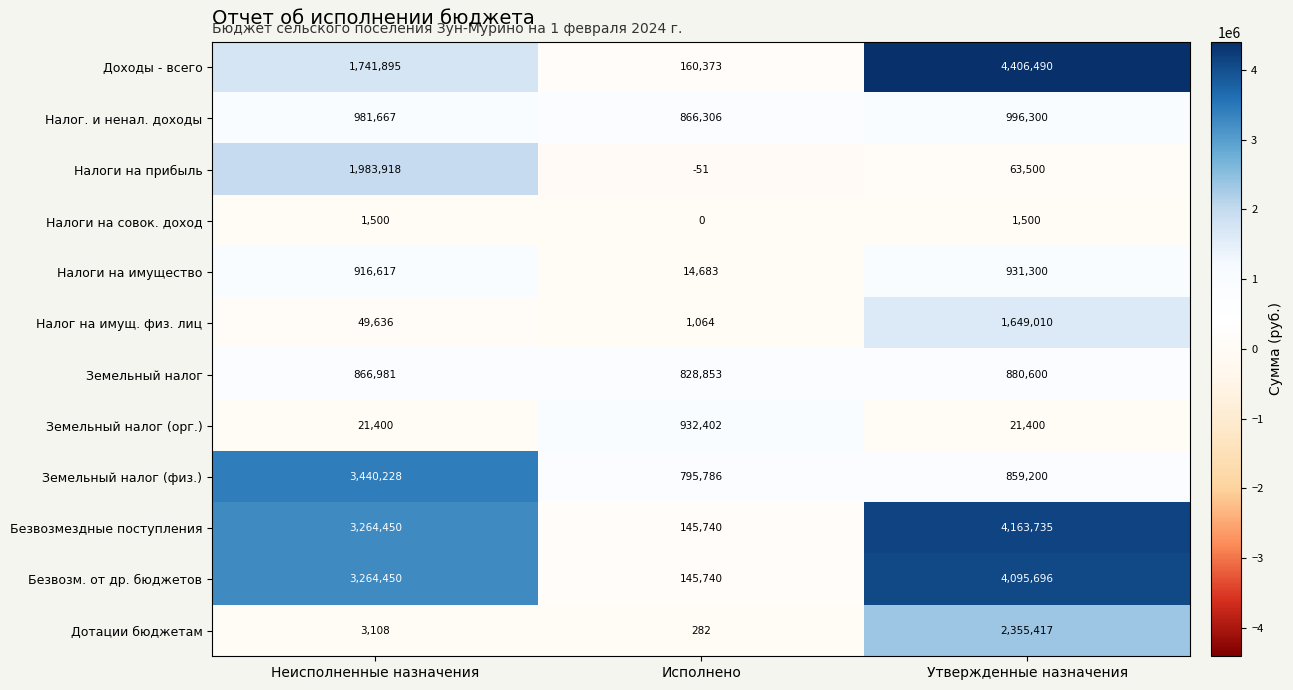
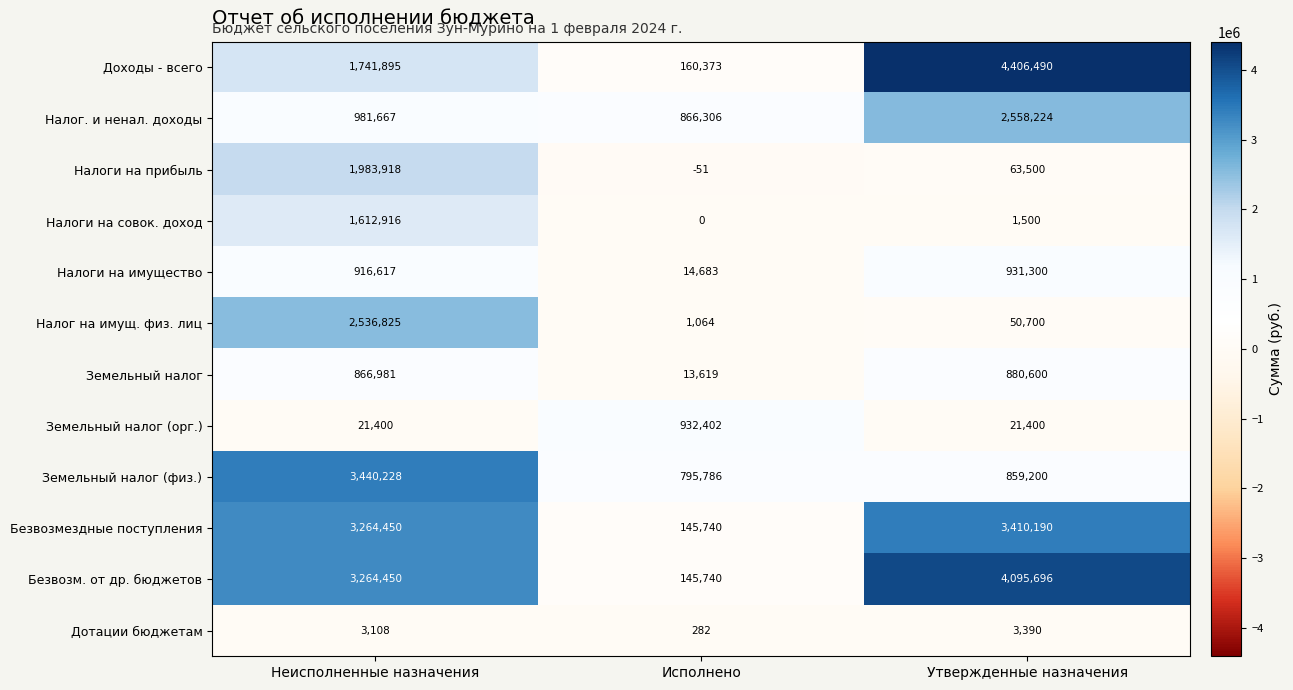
  {
    "Доходы - всего": {
      "Неисполненные назначения": "1,741,895",
      "Исполнено": "160,373",
      "Утвержденные назначения": "4,406,490"
    },
    "Налог. и ненал. доходы": {
      "Неисполненные назначения": "981,667",
      "Исполнено": "866,306",
-     "Утвержденные назначения": "996,300"
+     "Утвержденные назначения": "2,558,224"
    },
    "Налоги на прибыль": {
      "Неисполненные назначения": "1,983,918",
      "Исполнено": "-51",
      "Утвержденные назначения": "63,500"
    },
    "Налоги на совок. доход": {
-     "Неисполненные назначения": "1,500",
+     "Неисполненные назначения": "1,612,916",
      "Исполнено": "0",
      "Утвержденные назначения": "1,500"
    },
    "Налоги на имущество": {
      "Неисполненные назначения": "916,617",
      "Исполнено": "14,683",
      "Утвержденные назначения": "931,300"
    },
    "Налог на имущ. физ. лиц": {
-     "Неисполненные назначения": "49,636",
+     "Неисполненные назначения": "2,536,825",
      "Исполнено": "1,064",
-     "Утвержденные назначения": "1,649,010"
+     "Утвержденные назначения": "50,700"
    },
    "Земельный налог": {
      "Неисполненные назначения": "866,981",
-     "Исполнено": "828,853",
+     "Исполнено": "13,619",
      "Утвержденные назначения": "880,600"
    },
    "Земельный налог (орг.)": {
      "Неисполненные назначения": "21,400",
      "Исполнено": "932,402",
      "Утвержденные назначения": "21,400"
    },
    "Земельный налог (физ.)": {
      "Неисполненные назначения": "3,440,228",
      "Исполнено": "795,786",
      "Утвержденные назначения": "859,200"
    },
    "Безвозмездные поступления": {
      "Неисполненные назначения": "3,264,450",
      "Исполнено": "145,740",
-     "Утвержденные назначения": "4,163,735"
+     "Утвержденные назначения": "3,410,190"
    },
    "Безвозм. от др. бюджетов": {
      "Неисполненные назначения": "3,264,450",
      "Исполнено": "145,740",
      "Утвержденные назначения": "4,095,696"
    },
    "Дотации бюджетам": {
      "Неисполненные назначения": "3,108",
      "Исполнено": "282",
-     "Утвержденные назначения": "2,355,417"
+     "Утвержденные назначения": "3,390"
    }
  }
